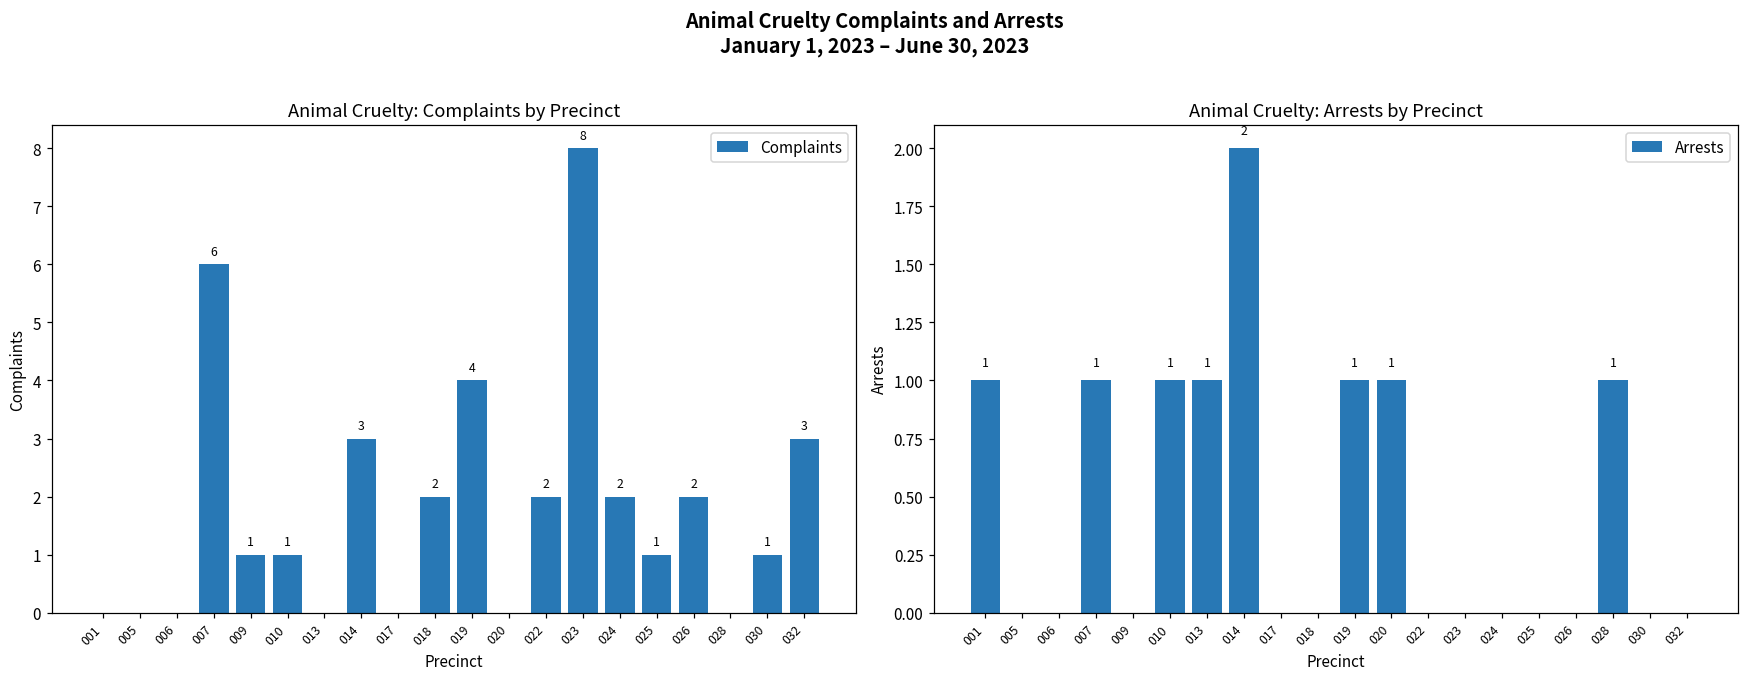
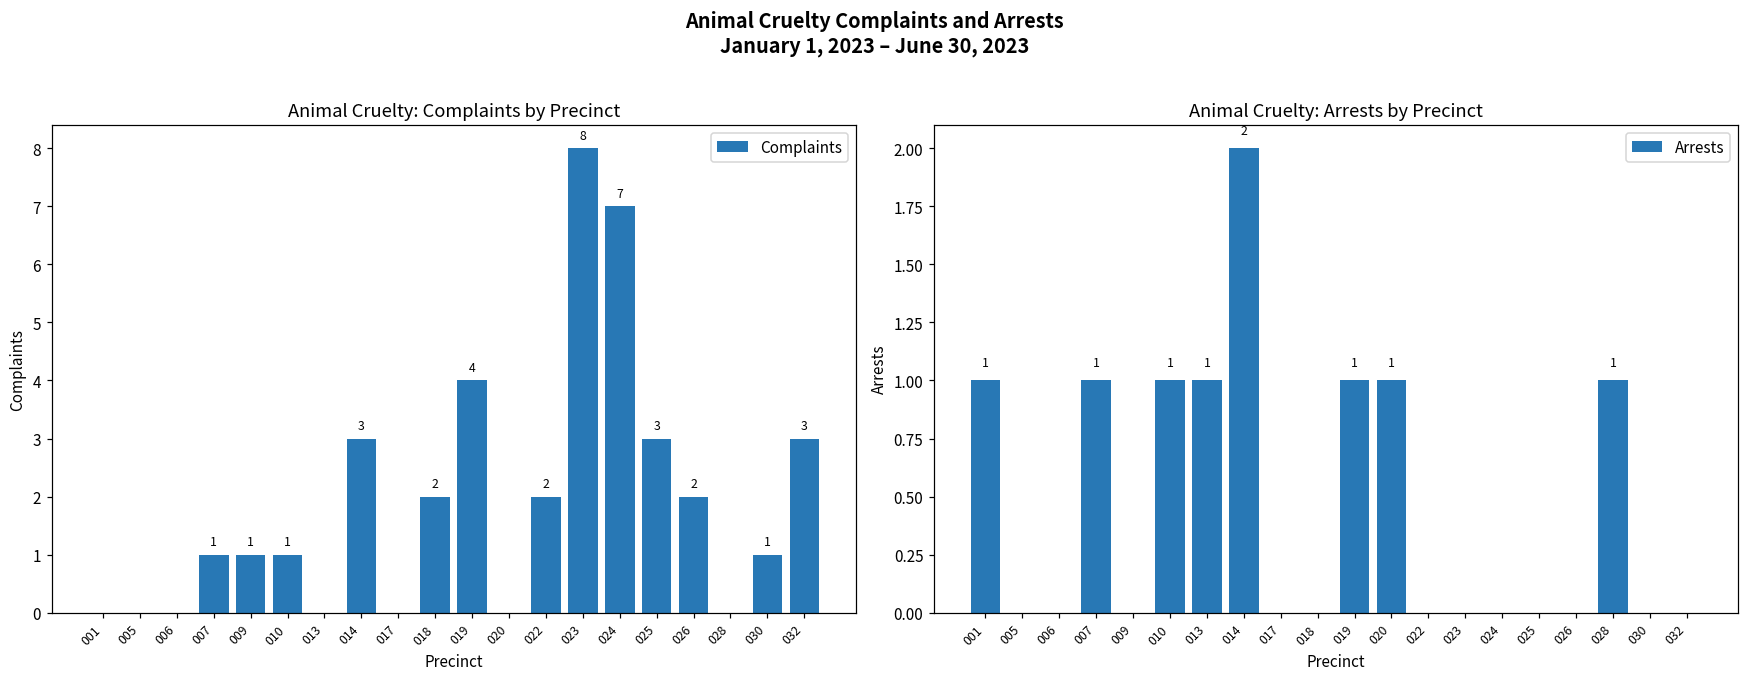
  {
    "Animal Cruelty: Complaints by Precinct": {
-     "007": 6,
+     "007": 1,
      "009": 1,
      "010": 1,
      "014": 3,
      "018": 2,
      "019": 4,
      "022": 2,
      "023": 8,
-     "024": 2,
-     "025": 1,
+     "024": 7,
+     "025": 3,
      "026": 2,
      "030": 1,
      "032": 3
    },
    "Animal Cruelty: Arrests by Precinct": {
      "001": 1,
      "007": 1,
      "010": 1,
      "013": 1,
      "014": 2,
      "019": 1,
      "020": 1,
      "028": 1
    }
  }
